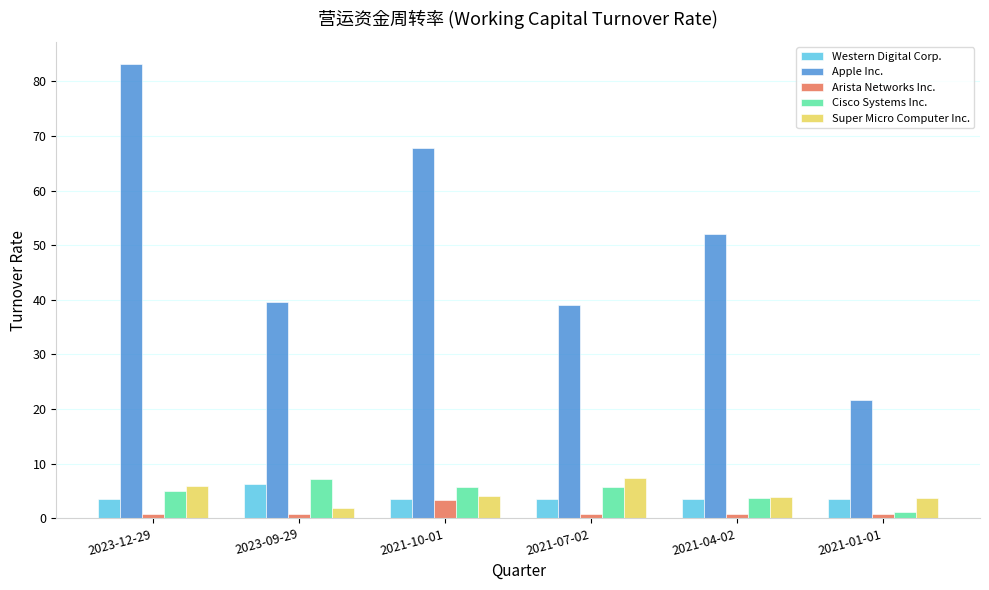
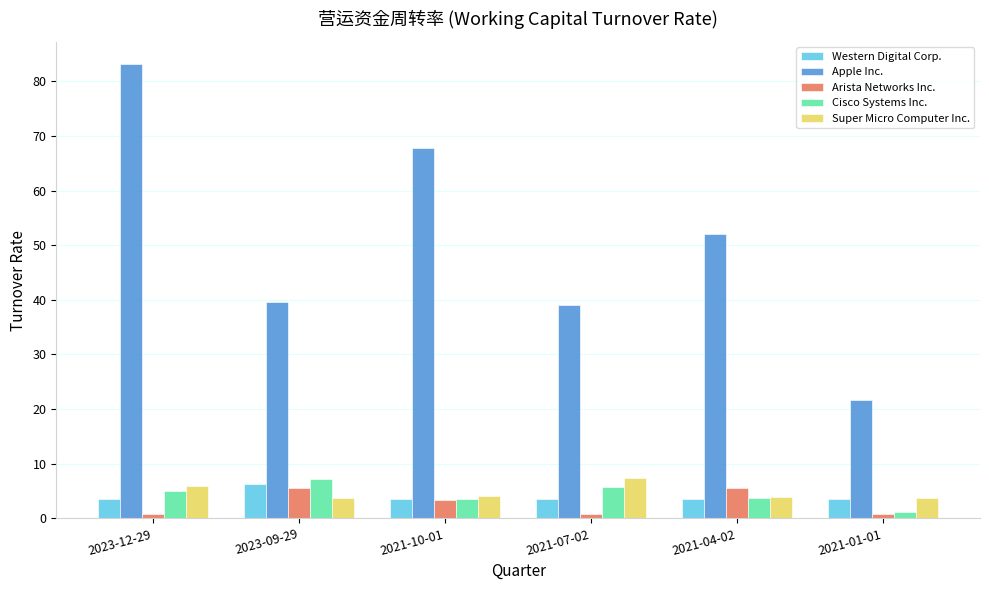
  {
    "Arista Networks Inc.": {
      "2023-12-29": 1,
-     "2023-09-29": 1,
+     "2023-09-29": 6,
      "2021-10-01": 3,
      "2021-07-02": 1,
-     "2021-04-02": 1,
+     "2021-04-02": 6,
      "2021-01-01": 1
    },
    "Cisco Systems Inc.": {
      "2023-12-29": 5,
      "2023-09-29": 7,
-     "2021-10-01": 6,
+     "2021-10-01": 4,
      "2021-07-02": 6,
      "2021-04-02": 4,
      "2021-01-01": 1
    },
    "Super Micro Computer Inc.": {
      "2023-12-29": 6,
-     "2023-09-29": 2,
+     "2023-09-29": 4,
      "2021-10-01": 4,
      "2021-07-02": 7,
      "2021-04-02": 4,
      "2021-01-01": 4
    }
  }
